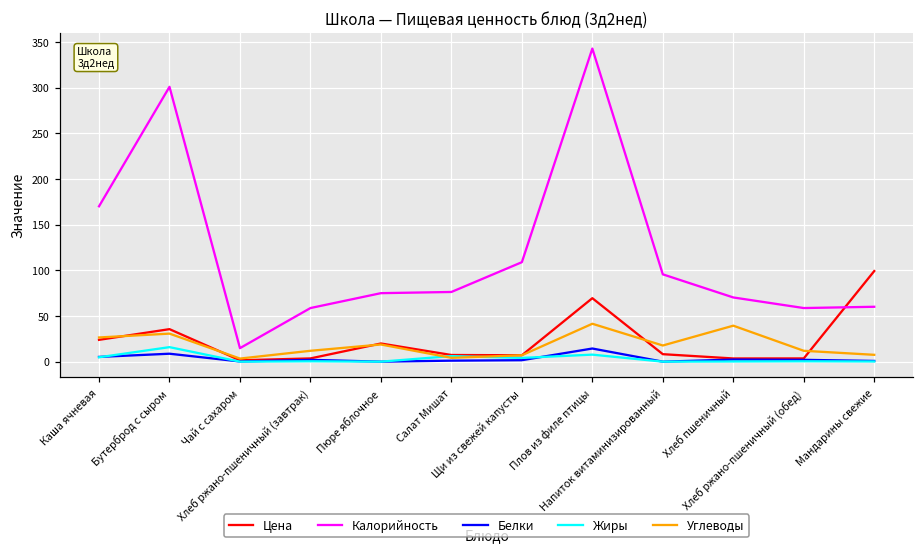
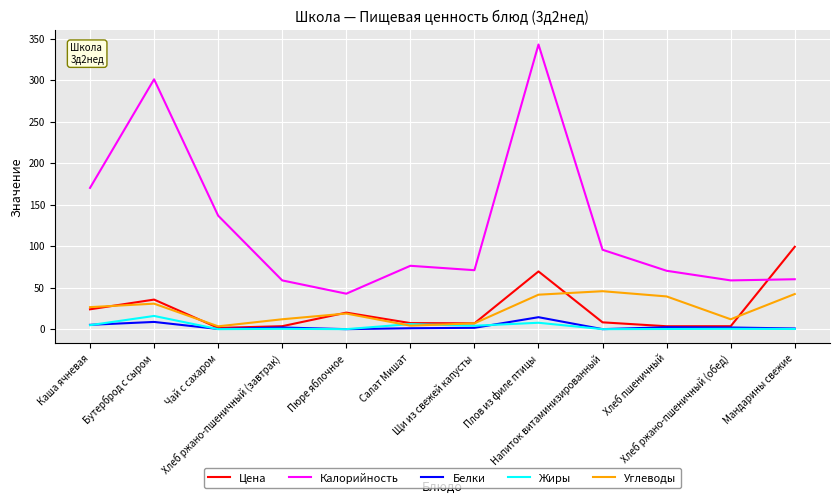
  {
    "Цена": {
      "Бутерброд с сыром": 40,
      "Плов из филе птицы": 70,
      "Напиток витаминизированный": 10,
      "Мандарины свежие": 100
    },
    "Калорийность": {
      "Каша ячневая": 170,
      "Бутерброд с сыром": 300,
-     "Чай с сахаром": 10,
+     "Чай с сахаром": 140,
      "Хлеб ржано-пшеничный (завтрак)": 60,
-     "Пюре яблочное": 80,
+     "Пюре яблочное": 40,
      "Салат Мишат": 80,
-     "Щи из свежей капусты": 110,
+     "Щи из свежей капусты": 70,
      "Плов из филе птицы": 340,
      "Напиток витаминизированный": 100,
      "Хлеб пшеничный": 70,
      "Хлеб ржано-пшеничный (обед)": 60,
      "Мандарины свежие": 60
    },
    "Белки": {
      "Бутерброд с сыром": 10,
      "Плов из филе птицы": 10
    },
    "Жиры": {
      "Бутерброд с сыром": 20,
      "Плов из филе птицы": 10
    },
    "Углеводы": {
      "Бутерброд с сыром": 30,
      "Хлеб ржано-пшеничный (завтрак)": 10,
      "Плов из филе птицы": 40,
-     "Напиток витаминизированный": 20,
+     "Напиток витаминизированный": 50,
      "Хлеб пшеничный": 40,
      "Хлеб ржано-пшеничный (обед)": 10,
-     "Мандарины свежие": 10
+     "Мандарины свежие": 40
    }
  }
